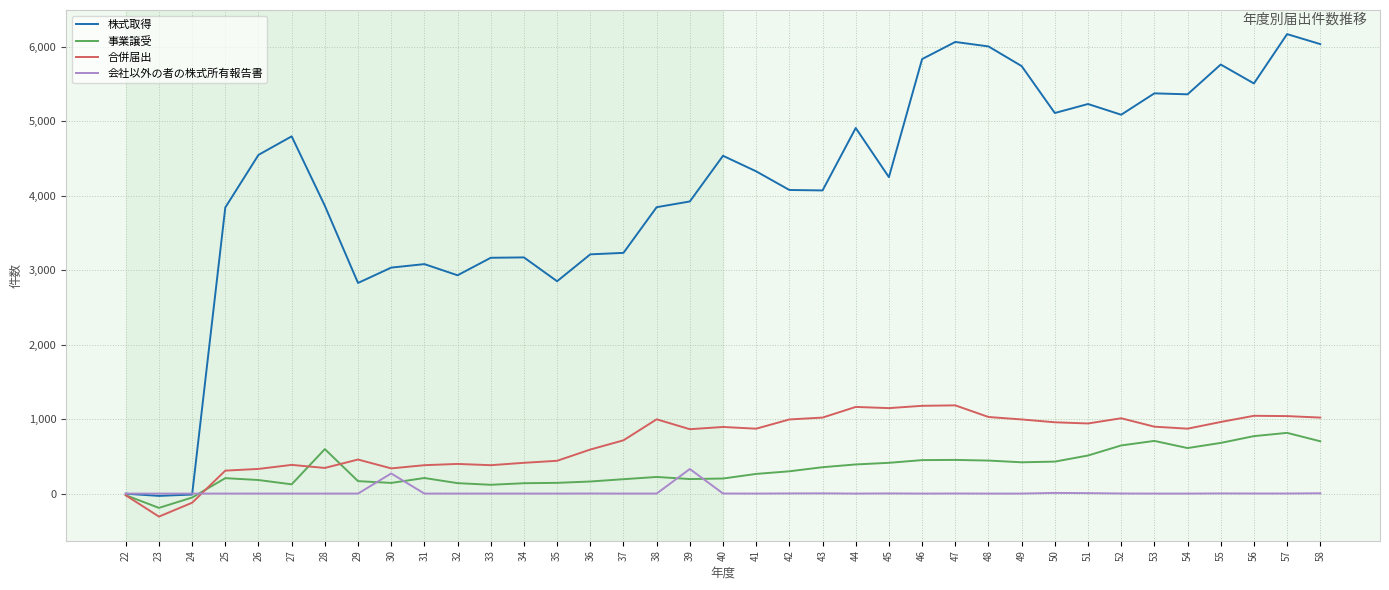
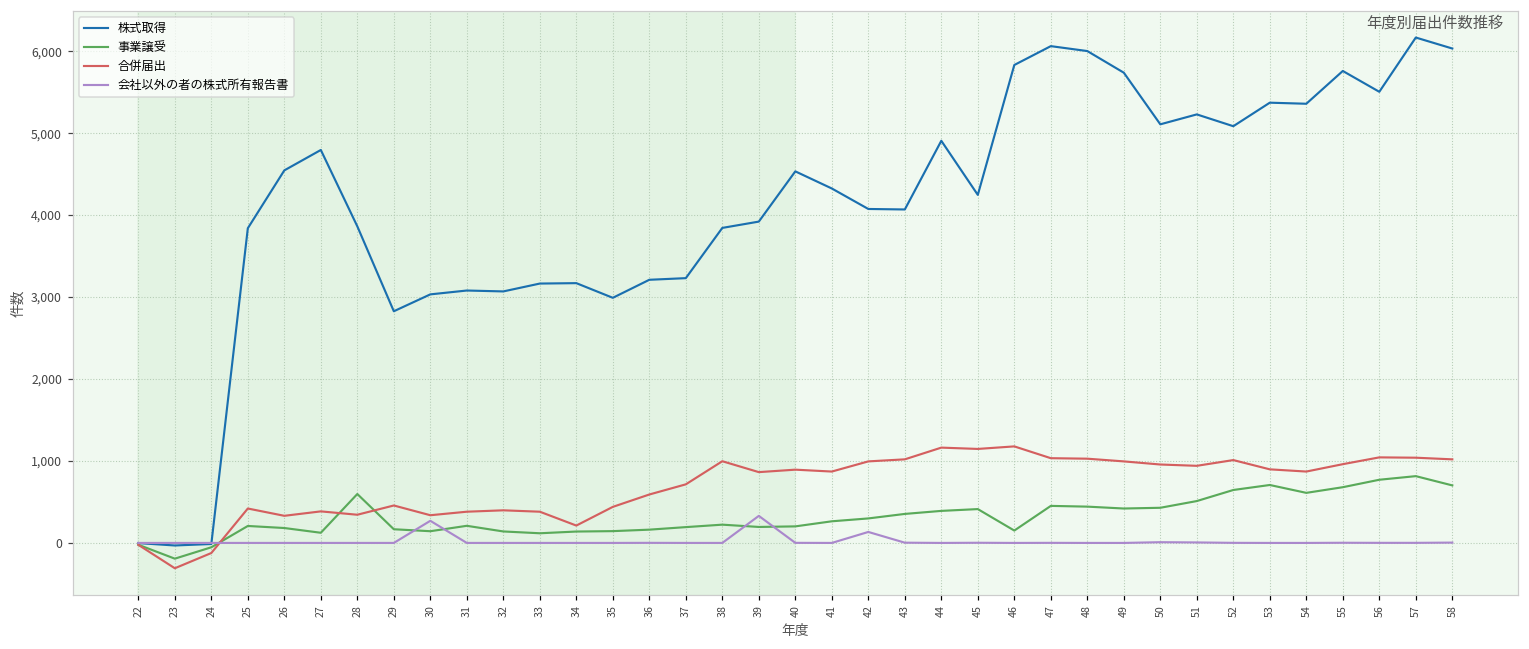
  {
    "株式取得": {
      "25": "3,800",
      "26": "4,500",
      "27": "4,800",
      "28": "3,900",
      "29": "2,800",
      "30": "3,000",
      "31": "3,100",
-     "32": "2,900",
+     "32": "3,100",
      "33": "3,200",
      "34": "3,200",
-     "35": "2,900",
+     "35": "3,000",
      "36": "3,200",
      "37": "3,200",
      "38": "3,800",
      "39": "3,900",
      "40": "4,500",
      "41": "4,300",
      "42": "4,100",
      "43": "4,100",
      "44": "4,900",
      "45": "4,200",
      "46": "5,800",
      "47": "6,100",
      "48": "6,000",
      "49": "5,700",
      "50": "5,100",
      "51": "5,200",
      "52": "5,100",
      "53": "5,400",
      "54": "5,400",
      "55": "5,800",
      "56": "5,500",
      "57": "6,200",
      "58": "6,000"
    },
    "事業譲受": {
      "23": "-200",
      "24": "-100",
      "25": "200",
      "26": "200",
      "27": "100",
      "28": "600",
      "29": "200",
      "30": "100",
      "31": "200",
      "32": "100",
      "33": "100",
      "34": "100",
      "35": "100",
      "36": "200",
      "37": "200",
      "38": "200",
      "39": "200",
      "40": "200",
      "41": "300",
      "42": "300",
      "43": "400",
      "44": "400",
      "45": "400",
-     "46": "400",
+     "46": "200",
      "47": "500",
      "48": "400",
      "49": "400",
      "50": "400",
      "51": "500",
      "52": "600",
      "53": "700",
      "54": "600",
      "55": "700",
      "56": "800",
      "57": "800",
      "58": "700"
    },
    "合併届出": {
      "23": "-300",
      "24": "-100",
-     "25": "300",
+     "25": "400",
      "26": "300",
      "27": "400",
      "28": "300",
      "29": "500",
      "30": "300",
      "31": "400",
      "32": "400",
      "33": "400",
-     "34": "400",
+     "34": "200",
      "35": "400",
      "36": "600",
      "37": "700",
      "38": "1,000",
      "39": "900",
      "40": "900",
      "41": "900",
      "42": "1,000",
      "43": "1,000",
      "44": "1,200",
      "45": "1,100",
      "46": "1,200",
-     "47": "1,200",
+     "47": "1,000",
      "48": "1,000",
      "49": "1,000",
      "50": "1,000",
      "51": "900",
      "52": "1,000",
      "53": "900",
      "54": "900",
      "55": "1,000",
      "56": "1,000",
      "57": "1,000",
      "58": "1,000"
    },
    "会社以外の者の株式所有報告書": {
      "25": "0",
      "26": "0",
      "27": "0",
      "28": "0",
      "29": "0",
      "30": "300",
      "31": "0",
      "32": "0",
      "33": "0",
      "34": "0",
      "35": "0",
      "36": "0",
      "37": "0",
      "38": "0",
      "39": "300",
      "40": "0",
      "41": "0",
-     "42": "0",
+     "42": "100",
      "43": "0",
      "44": "0",
      "45": "0",
      "46": "0",
      "47": "0",
      "48": "0",
      "49": "0",
      "50": "0",
      "51": "0",
      "52": "0",
      "53": "0",
      "54": "0",
      "55": "0",
      "56": "0",
      "57": "0",
      "58": "0"
    }
  }
